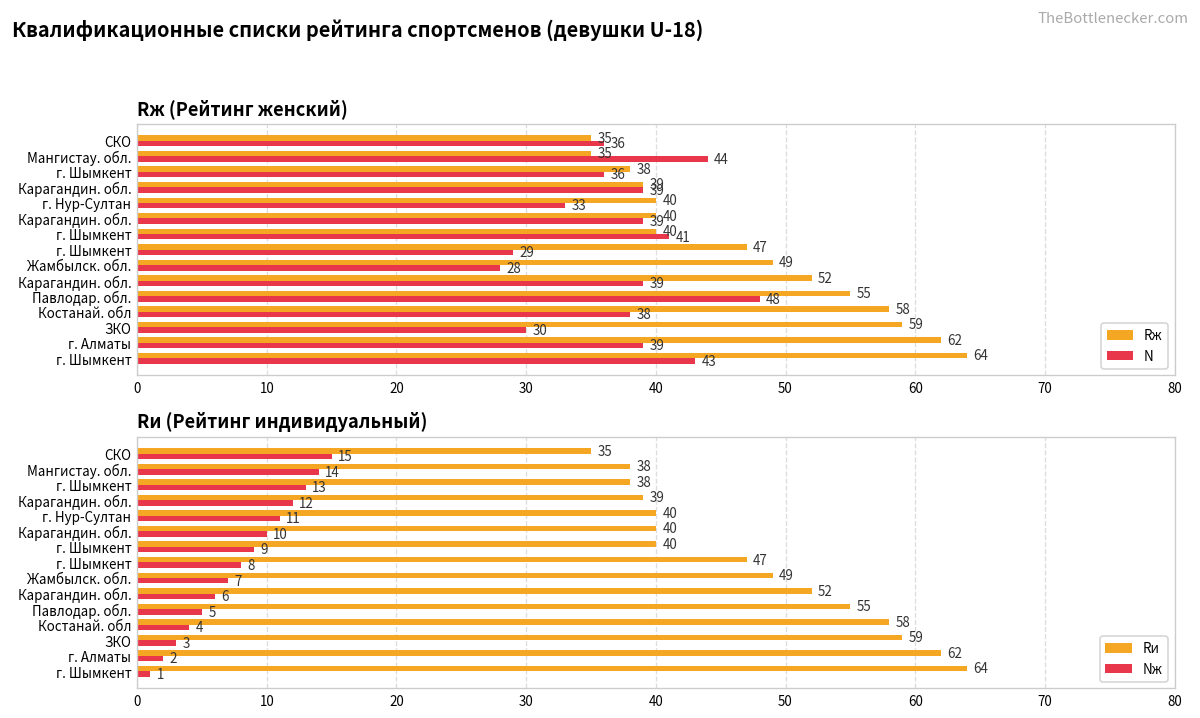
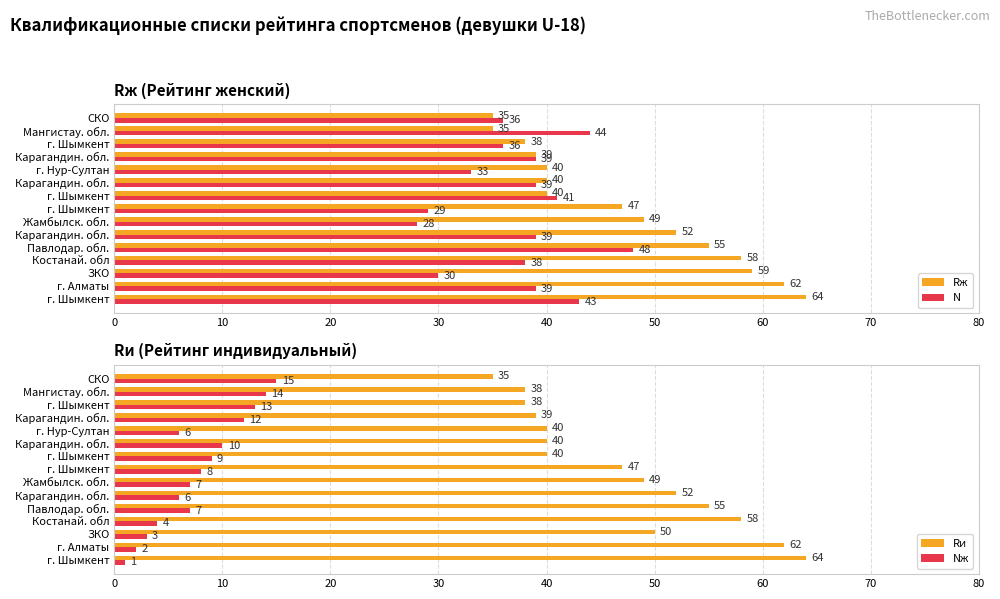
  {
    "Rж (Рейтинг женский)": {
      "Rж": {
        "СКО": 35,
        "Мангистау. обл.": 35,
        "г. Нур-Султан": 40,
        "Жамбылск. обл.": 49,
        "Павлодар. обл.": 55,
        "Костанай. обл": 58,
        "ЗКО": 59,
        "г. Алматы": 62
      },
      "N": {
        "СКО": 36,
        "Мангистау. обл.": 44,
        "г. Нур-Султан": 33,
        "Жамбылск. обл.": 28,
        "Павлодар. обл.": 48,
        "Костанай. обл": 38,
        "ЗКО": 30,
        "г. Алматы": 39
      }
    },
    "Rи (Рейтинг индивидуальный)": {
      "Rи": {
        "СКО": 35,
        "Мангистау. обл.": 38,
        "г. Нур-Султан": 40,
        "Жамбылск. обл.": 49,
        "Павлодар. обл.": 55,
        "Костанай. обл": 58,
-       "ЗКО": 59,
+       "ЗКО": 50,
        "г. Алматы": 62
      },
      "Nж": {
        "СКО": 15,
        "Мангистау. обл.": 14,
-       "г. Нур-Султан": 11,
+       "г. Нур-Султан": 6,
        "Жамбылск. обл.": 7,
-       "Павлодар. обл.": 5,
+       "Павлодар. обл.": 7,
        "Костанай. обл": 4,
        "ЗКО": 3,
        "г. Алматы": 2
      }
    }
  }
